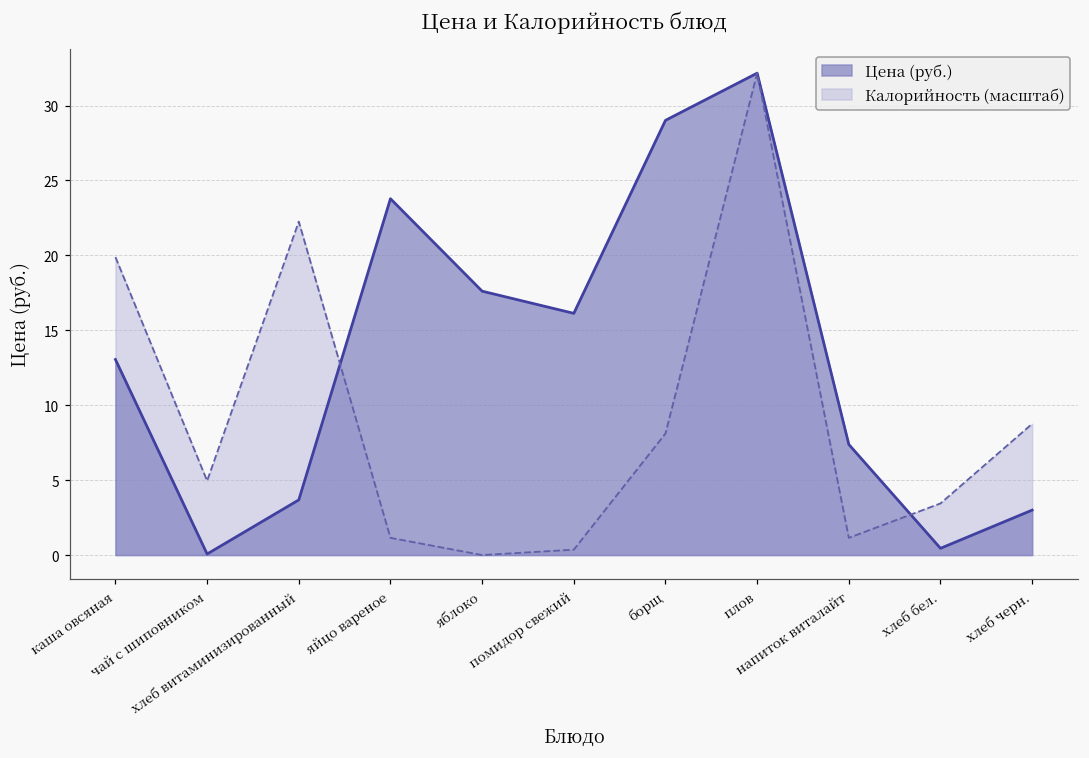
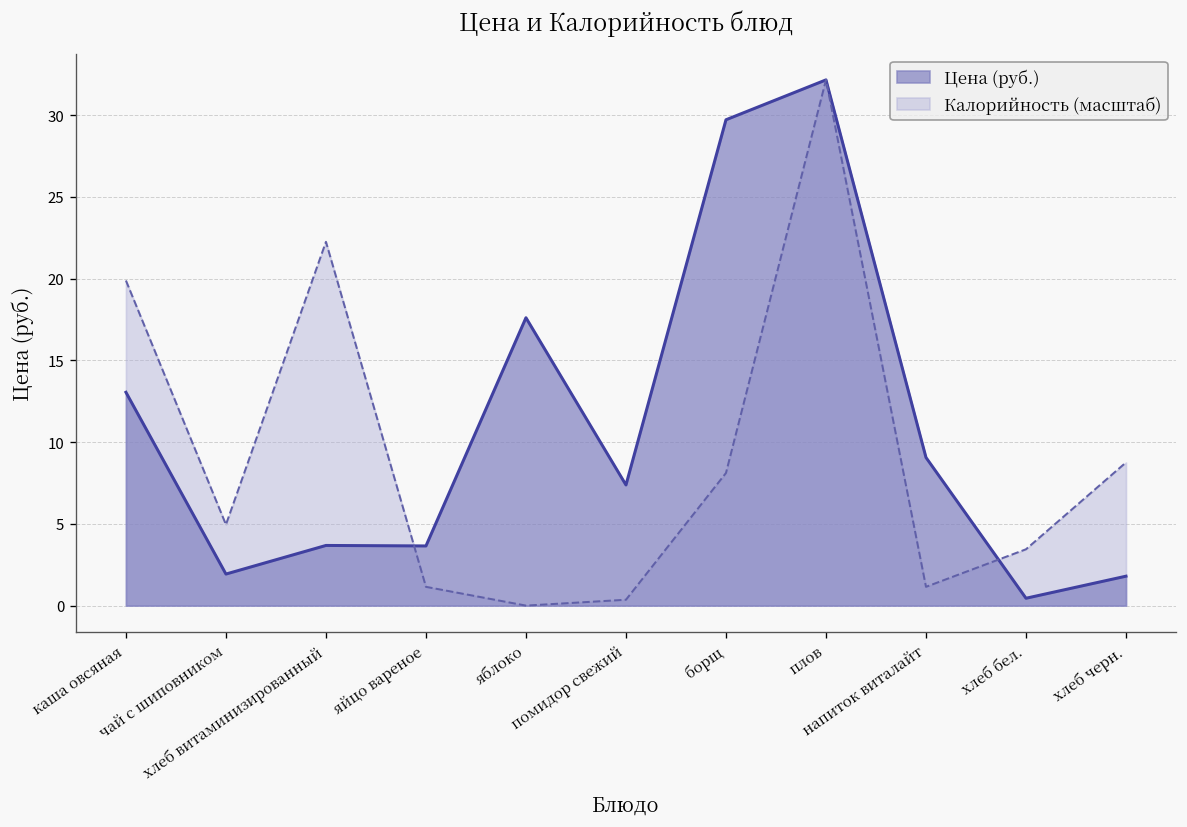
  {
    "Цена (руб.)": {
      "каша овсяная": 13.1,
-     "чай с шиповником": 0.1,
+     "чай с шиповником": 1.9,
      "хлеб витаминизированный": 3.7,
-     "яйцо вареное": 23.8,
+     "яйцо вареное": 3.7,
      "яблоко": 17.6,
-     "помидор свежий": 16.1,
-     "борщ": 29.0,
-     "напиток виталайт": 7.4,
+     "помидор свежий": 7.4,
+     "борщ": 29.7,
+     "напиток виталайт": 9.1,
      "хлеб бел.": 0.5,
-     "хлеб черн.": 3.0
+     "хлеб черн.": 1.8
    },
    "Калорийность (масштаб)": {
      "каша овсяная": 19.9,
      "чай с шиповником": 5.0,
      "хлеб витаминизированный": 22.3,
      "яйцо вареное": 1.1,
      "яблоко": 0.0,
      "помидор свежий": 0.4,
      "борщ": 8.1,
      "напиток виталайт": 1.1,
      "хлеб бел.": 3.4,
      "хлеб черн.": 8.8
    }
  }
